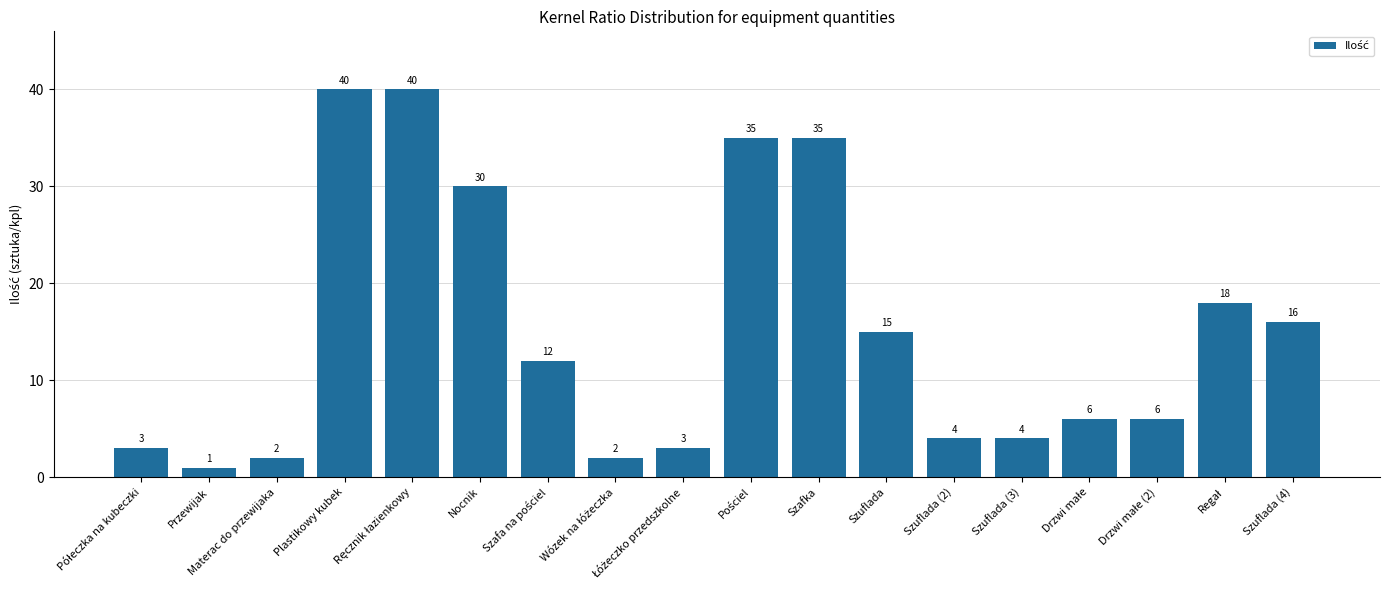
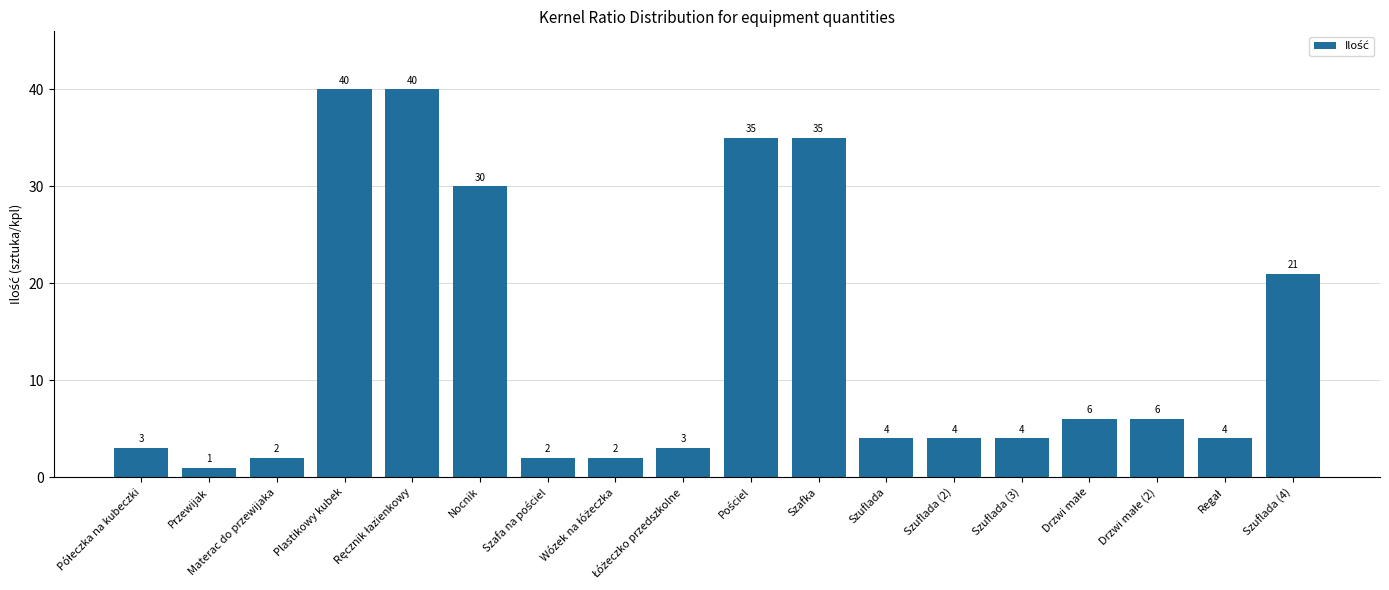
  {
    "Półeczka na kubeczki": 3,
    "Przewijak": 1,
    "Materac do przewijaka": 2,
    "Plastikowy kubek": 40,
    "Ręcznik łazienkowy": 40,
    "Nocnik": 30,
-   "Szafa na pościel": 12,
+   "Szafa na pościel": 2,
    "Wózek na łóżeczka": 2,
    "Łóżeczko przedszkolne": 3,
    "Pościel": 35,
    "Szafka": 35,
-   "Szuflada": 15,
+   "Szuflada": 4,
    "Szuflada (2)": 4,
    "Szuflada (3)": 4,
    "Drzwi małe": 6,
    "Drzwi małe (2)": 6,
-   "Regał": 18,
-   "Szuflada (4)": 16
+   "Regał": 4,
+   "Szuflada (4)": 21
  }
